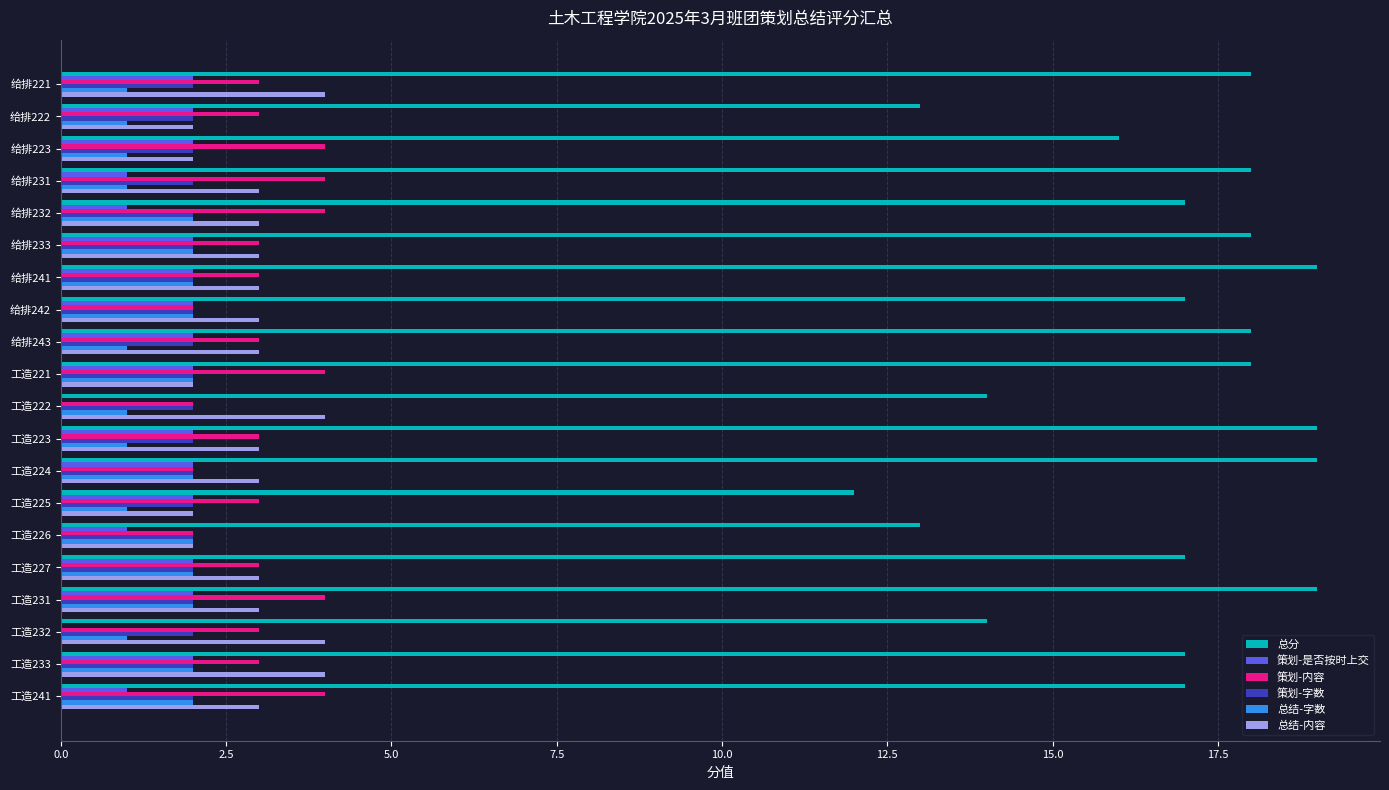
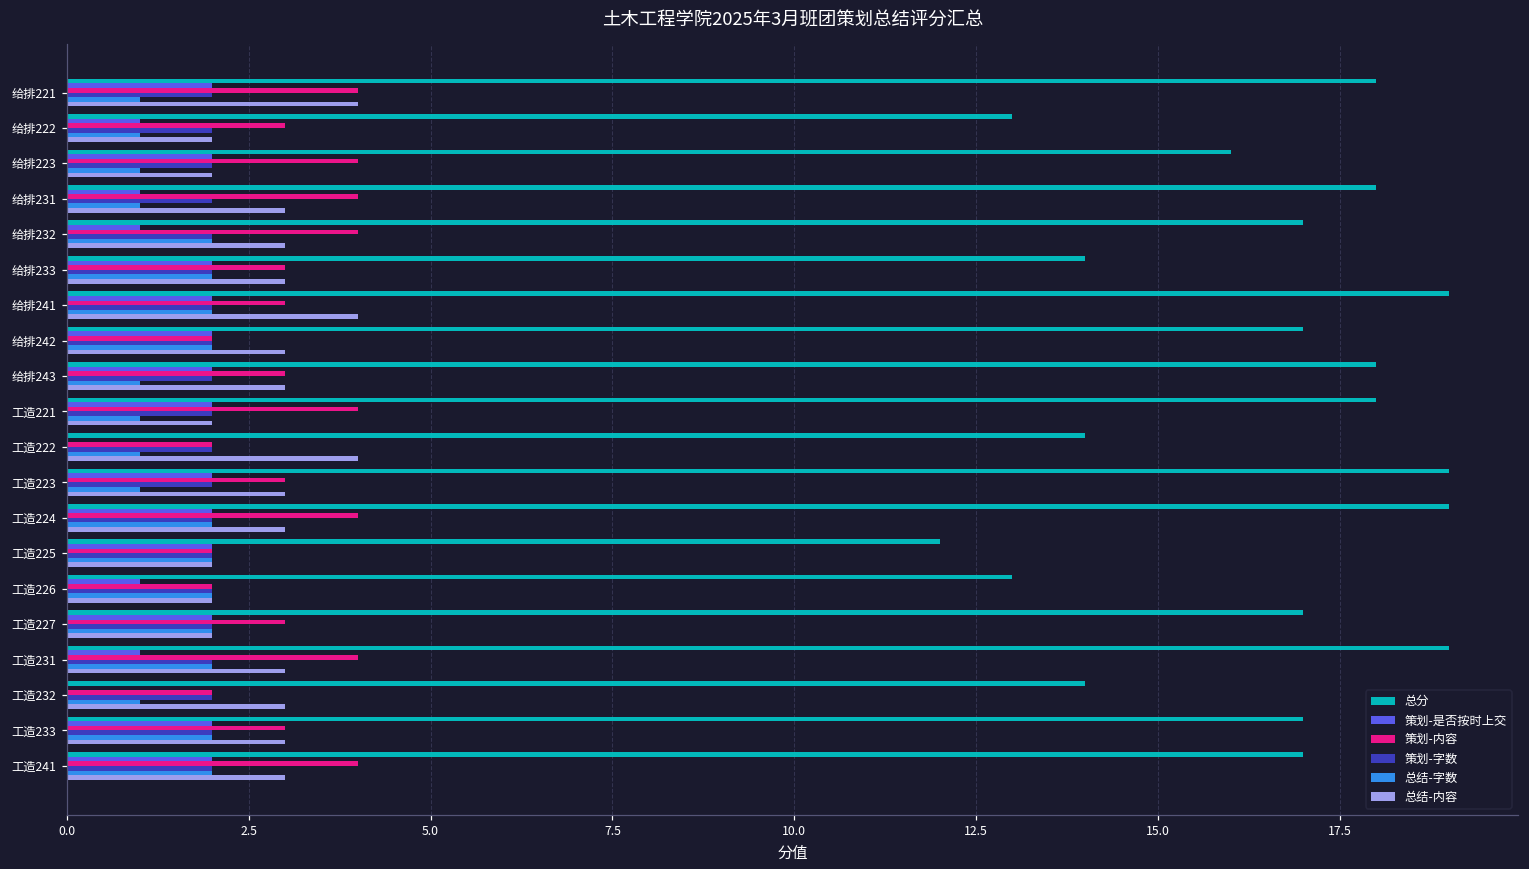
  {
    "总分": {
      "给排221": 18,
      "给排222": 13,
      "给排223": 16,
      "给排231": 18,
      "给排232": 17,
-     "给排233": 18,
+     "给排233": 14,
      "给排241": 19,
      "给排242": 17,
      "给排243": 18,
      "工造221": 18,
      "工造222": 14,
      "工造223": 19,
      "工造224": 19,
      "工造225": 12,
      "工造226": 13,
      "工造227": 17,
      "工造231": 19,
      "工造232": 14,
      "工造233": 17,
      "工造241": 17
    },
    "策划-是否按时上交": {
      "给排221": 2,
-     "给排222": 2,
+     "给排222": 1,
      "给排223": 2,
      "给排231": 1,
      "给排232": 1,
      "给排233": 2,
      "给排241": 2,
      "给排242": 2,
      "给排243": 2,
      "工造221": 2,
      "工造222": 0,
      "工造223": 2,
      "工造224": 2,
      "工造225": 2,
      "工造226": 1,
      "工造227": 2,
-     "工造231": 2,
+     "工造231": 1,
      "工造232": 0,
      "工造233": 2,
-     "工造241": 1
+     "工造241": 2
    },
    "策划-内容": {
-     "给排221": 3,
+     "给排221": 4,
      "给排222": 3,
      "给排223": 4,
      "给排231": 4,
      "给排232": 4,
      "给排233": 3,
      "给排241": 3,
      "给排242": 2,
      "给排243": 3,
      "工造221": 4,
      "工造222": 2,
      "工造223": 3,
-     "工造224": 2,
-     "工造225": 3,
+     "工造224": 4,
+     "工造225": 2,
      "工造226": 2,
      "工造227": 3,
      "工造231": 4,
-     "工造232": 3,
+     "工造232": 2,
      "工造233": 3,
      "工造241": 4
    },
    "策划-字数": {
      "给排221": 2,
      "给排222": 2,
      "给排223": 2,
      "给排231": 2,
      "给排232": 2,
      "给排233": 2,
      "给排241": 2,
      "给排242": 2,
      "给排243": 2,
      "工造221": 2,
      "工造222": 2,
      "工造223": 2,
      "工造224": 2,
      "工造225": 2,
      "工造226": 2,
      "工造227": 2,
      "工造231": 2,
      "工造232": 2,
      "工造233": 2,
      "工造241": 2
    },
    "总结-字数": {
      "给排221": 1,
      "给排222": 1,
      "给排223": 1,
      "给排231": 1,
      "给排232": 2,
      "给排233": 2,
      "给排241": 2,
      "给排242": 2,
      "给排243": 1,
-     "工造221": 2,
+     "工造221": 1,
      "工造222": 1,
      "工造223": 1,
      "工造224": 2,
-     "工造225": 1,
+     "工造225": 2,
      "工造226": 2,
      "工造227": 2,
      "工造231": 2,
      "工造232": 1,
      "工造233": 2,
      "工造241": 2
    },
    "总结-内容": {
      "给排221": 4,
      "给排222": 2,
      "给排223": 2,
      "给排231": 3,
      "给排232": 3,
      "给排233": 3,
-     "给排241": 3,
+     "给排241": 4,
      "给排242": 3,
      "给排243": 3,
      "工造221": 2,
      "工造222": 4,
      "工造223": 3,
      "工造224": 3,
      "工造225": 2,
      "工造226": 2,
-     "工造227": 3,
+     "工造227": 2,
      "工造231": 3,
-     "工造232": 4,
-     "工造233": 4,
+     "工造232": 3,
+     "工造233": 3,
      "工造241": 3
    }
  }
